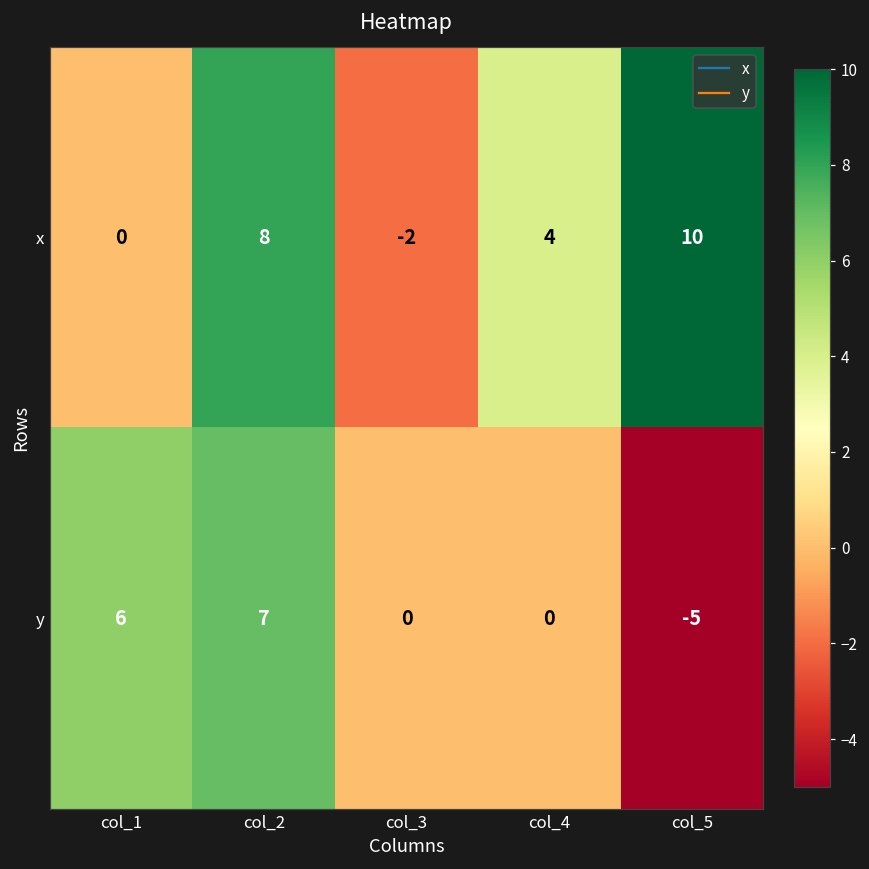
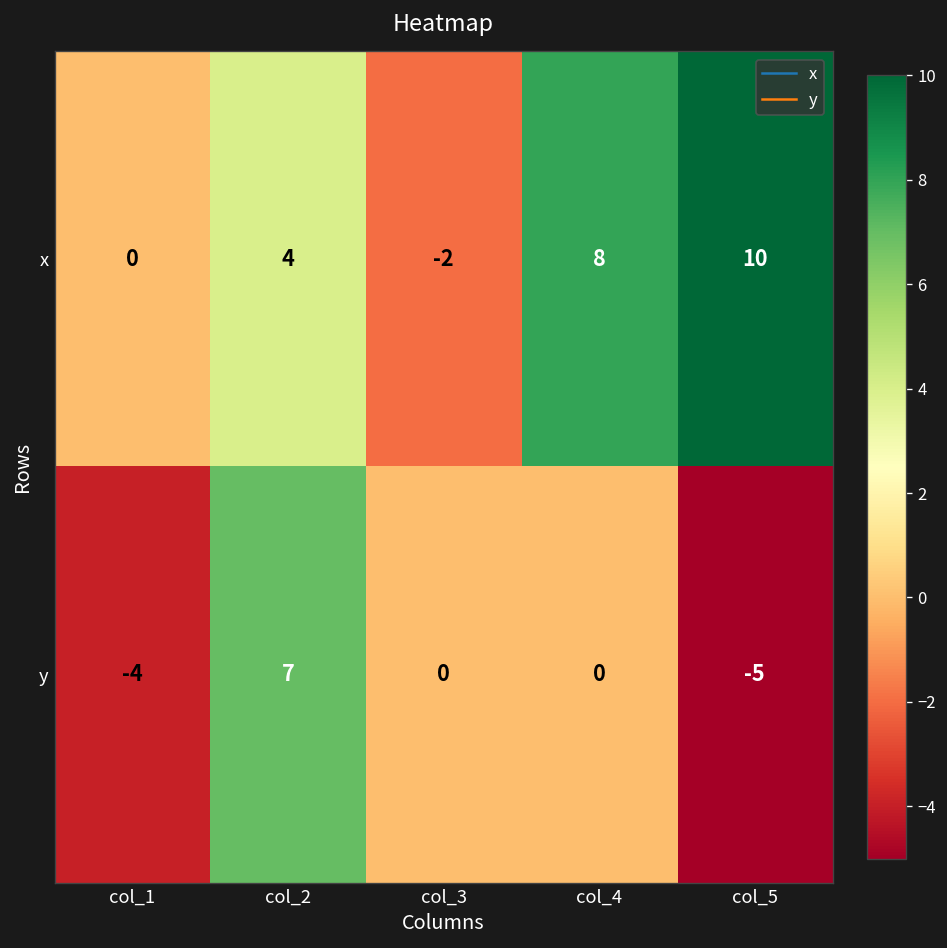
  {
    "x": {
      "col_1": 0,
-     "col_2": 8,
+     "col_2": 4,
      "col_3": -2,
-     "col_4": 4,
+     "col_4": 8,
      "col_5": 10
    },
    "y": {
-     "col_1": 6,
+     "col_1": -4,
      "col_2": 7,
      "col_3": 0,
      "col_4": 0,
      "col_5": -5
    }
  }
